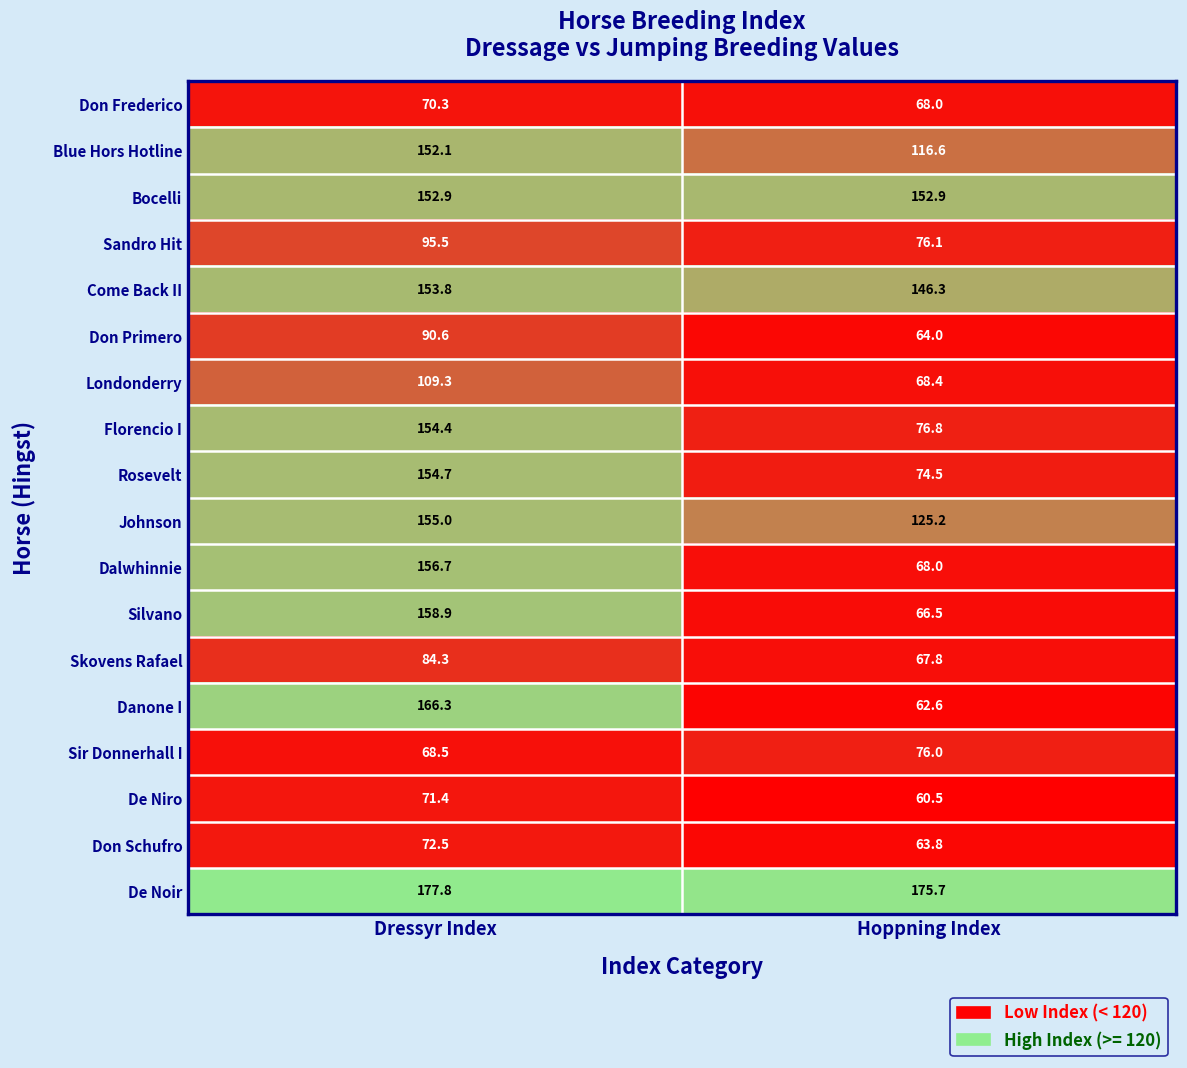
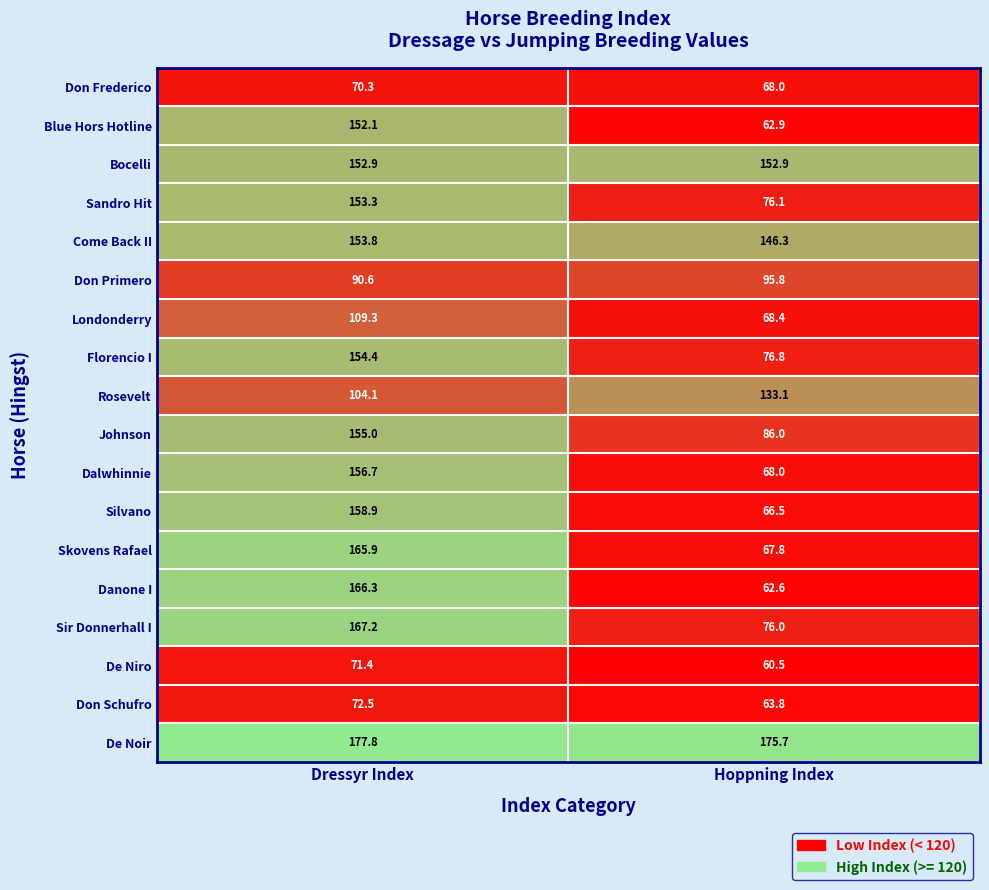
  {
    "Don Frederico": {
      "Dressyr Index": 70.3,
      "Hoppning Index": 68.0
    },
    "Blue Hors Hotline": {
      "Dressyr Index": 152.1,
-     "Hoppning Index": 116.6
+     "Hoppning Index": 62.9
    },
    "Bocelli": {
      "Dressyr Index": 152.9,
      "Hoppning Index": 152.9
    },
    "Sandro Hit": {
-     "Dressyr Index": 95.5,
+     "Dressyr Index": 153.3,
      "Hoppning Index": 76.1
    },
    "Come Back II": {
      "Dressyr Index": 153.8,
      "Hoppning Index": 146.3
    },
    "Don Primero": {
      "Dressyr Index": 90.6,
-     "Hoppning Index": 64.0
+     "Hoppning Index": 95.8
    },
    "Londonderry": {
      "Dressyr Index": 109.3,
      "Hoppning Index": 68.4
    },
    "Florencio I": {
      "Dressyr Index": 154.4,
      "Hoppning Index": 76.8
    },
    "Rosevelt": {
-     "Dressyr Index": 154.7,
-     "Hoppning Index": 74.5
+     "Dressyr Index": 104.1,
+     "Hoppning Index": 133.1
    },
    "Johnson": {
      "Dressyr Index": 155.0,
-     "Hoppning Index": 125.2
+     "Hoppning Index": 86.0
    },
    "Dalwhinnie": {
      "Dressyr Index": 156.7,
      "Hoppning Index": 68.0
    },
    "Silvano": {
      "Dressyr Index": 158.9,
      "Hoppning Index": 66.5
    },
    "Skovens Rafael": {
-     "Dressyr Index": 84.3,
+     "Dressyr Index": 165.9,
      "Hoppning Index": 67.8
    },
    "Danone I": {
      "Dressyr Index": 166.3,
      "Hoppning Index": 62.6
    },
    "Sir Donnerhall I": {
-     "Dressyr Index": 68.5,
+     "Dressyr Index": 167.2,
      "Hoppning Index": 76.0
    },
    "De Niro": {
      "Dressyr Index": 71.4,
      "Hoppning Index": 60.5
    },
    "Don Schufro": {
      "Dressyr Index": 72.5,
      "Hoppning Index": 63.8
    },
    "De Noir": {
      "Dressyr Index": 177.8,
      "Hoppning Index": 175.7
    }
  }
